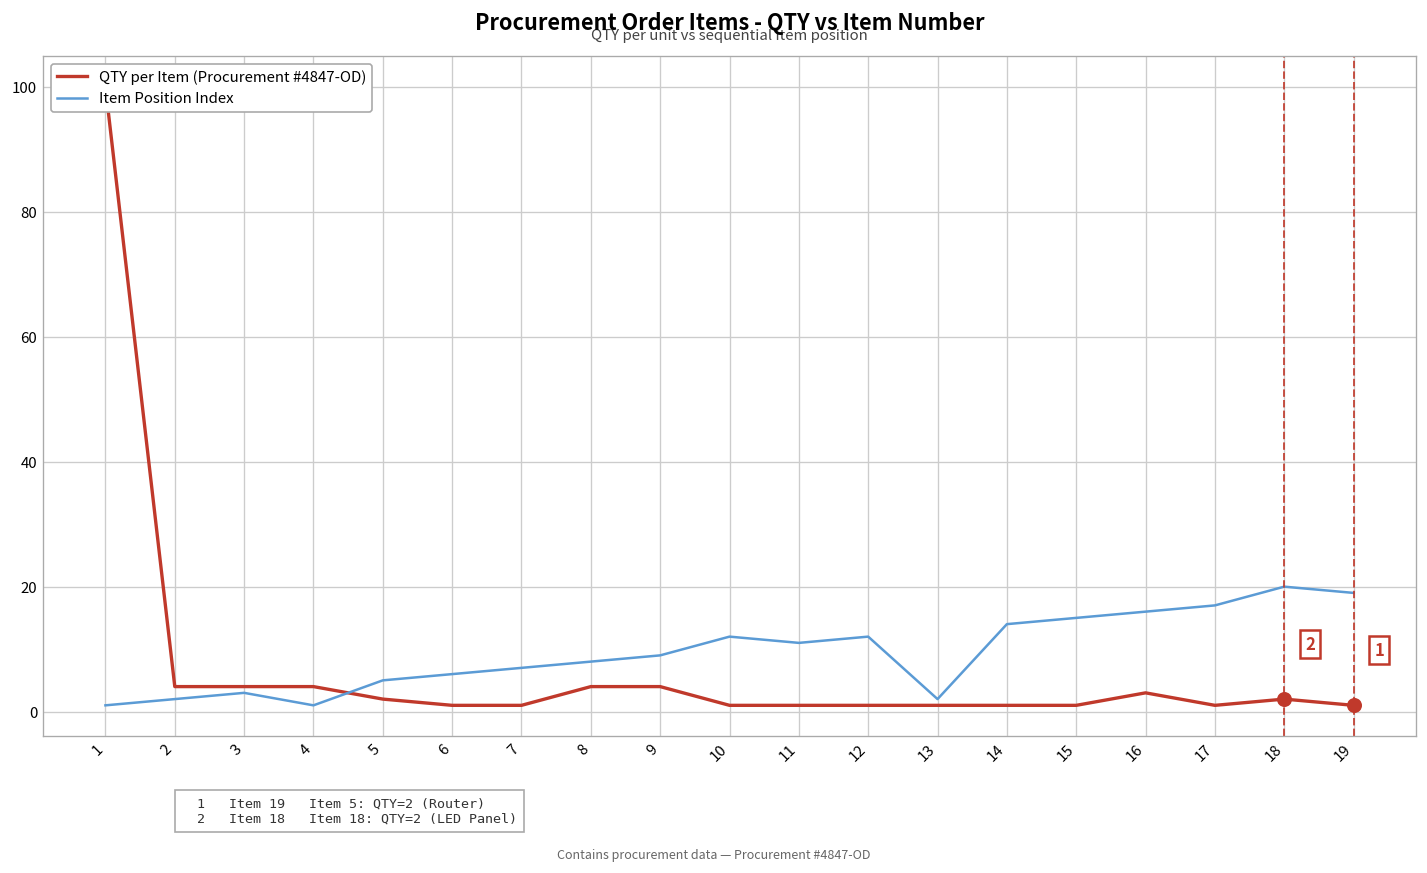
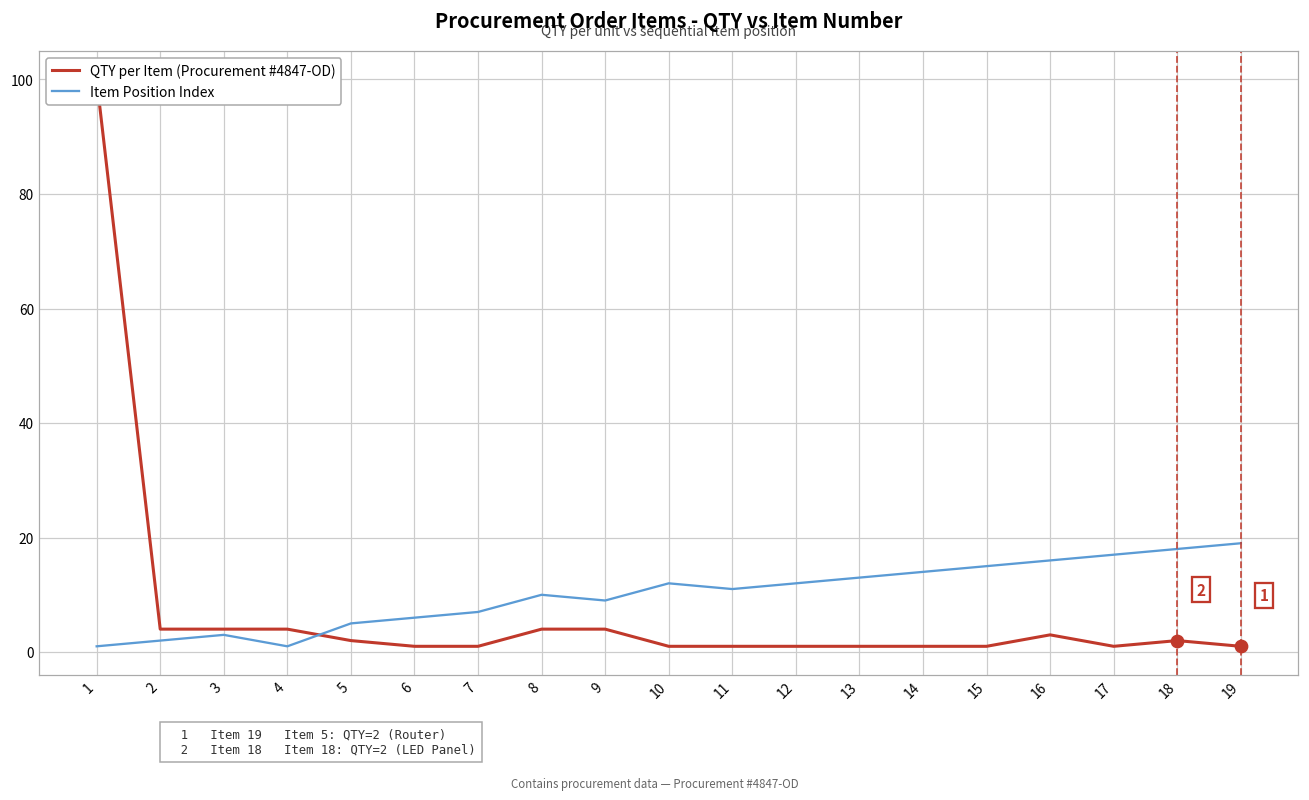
  {
    "Item Position Index": {
      "1": 1,
      "2": 2,
      "3": 3,
      "4": 1,
      "5": 5,
      "6": 6,
      "7": 7,
-     "8": 8,
+     "8": 10,
      "9": 9,
      "10": 12,
      "11": 11,
      "12": 12,
-     "13": 2,
+     "13": 13,
      "14": 14,
      "15": 15,
      "16": 16,
      "17": 17,
-     "18": 20,
+     "18": 18,
      "19": 19
    }
  }
